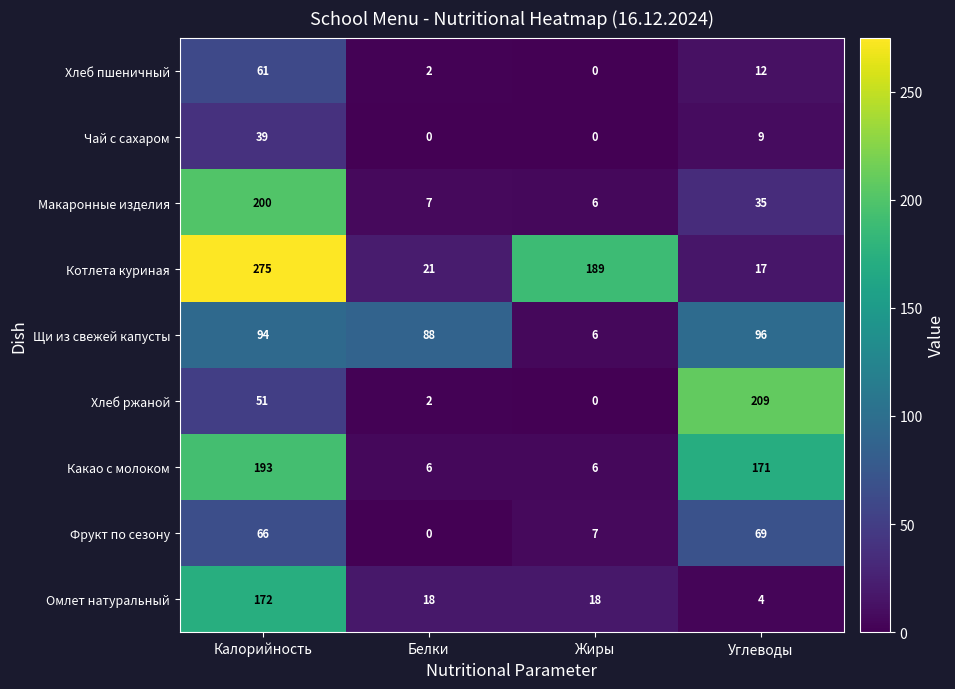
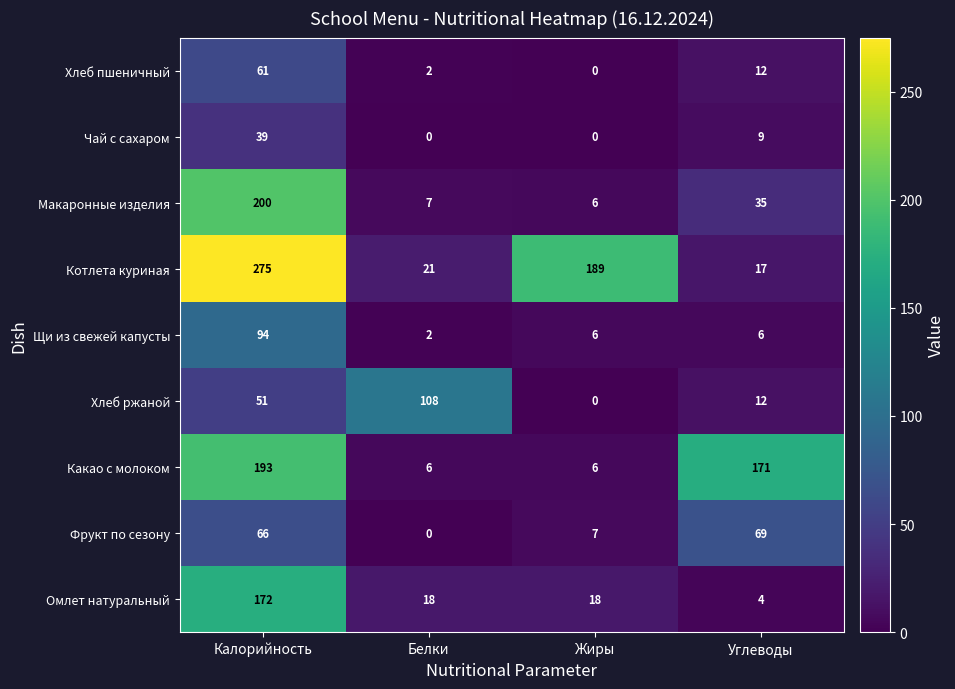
  {
    "Хлеб пшеничный": {
      "Калорийность": 61,
      "Белки": 2,
      "Жиры": 0,
      "Углеводы": 12
    },
    "Чай с сахаром": {
      "Калорийность": 39,
      "Белки": 0,
      "Жиры": 0,
      "Углеводы": 9
    },
    "Макаронные изделия": {
      "Калорийность": 200,
      "Белки": 7,
      "Жиры": 6,
      "Углеводы": 35
    },
    "Котлета куриная": {
      "Калорийность": 275,
      "Белки": 21,
      "Жиры": 189,
      "Углеводы": 17
    },
    "Щи из свежей капусты": {
      "Калорийность": 94,
-     "Белки": 88,
+     "Белки": 2,
      "Жиры": 6,
-     "Углеводы": 96
+     "Углеводы": 6
    },
    "Хлеб ржаной": {
      "Калорийность": 51,
-     "Белки": 2,
+     "Белки": 108,
      "Жиры": 0,
-     "Углеводы": 209
+     "Углеводы": 12
    },
    "Какао с молоком": {
      "Калорийность": 193,
      "Белки": 6,
      "Жиры": 6,
      "Углеводы": 171
    },
    "Фрукт по сезону": {
      "Калорийность": 66,
      "Белки": 0,
      "Жиры": 7,
      "Углеводы": 69
    },
    "Омлет натуральный": {
      "Калорийность": 172,
      "Белки": 18,
      "Жиры": 18,
      "Углеводы": 4
    }
  }
